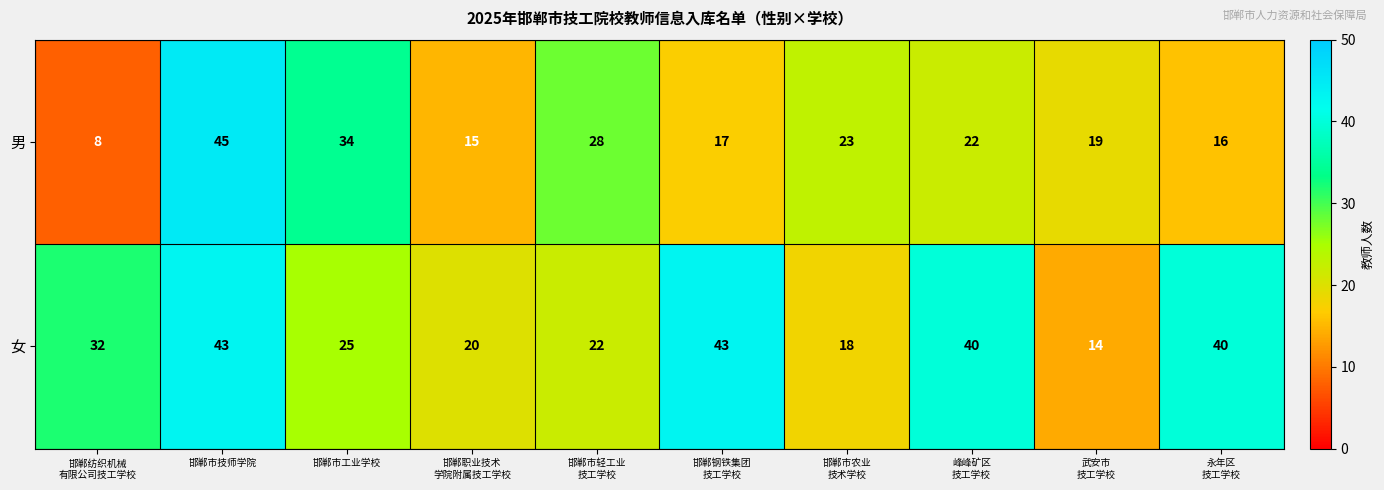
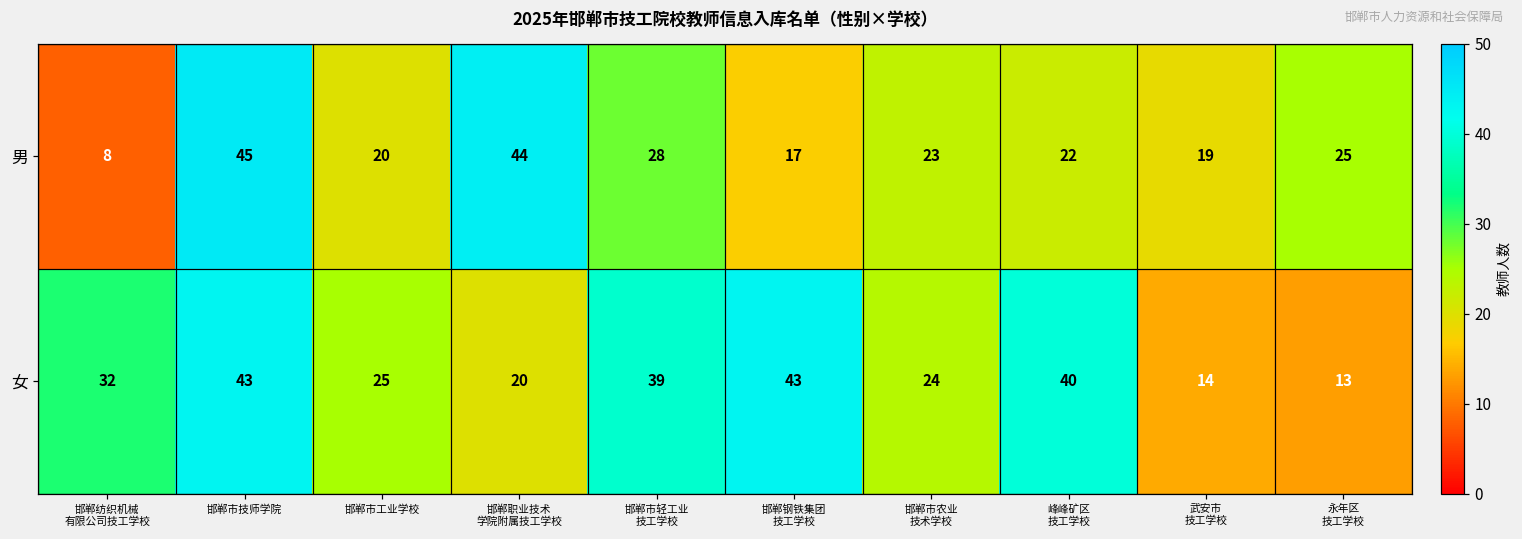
  {
    "男": {
      "邯郸纺织机械 有限公司技工学校": 8,
      "邯郸市技师学院": 45,
-     "邯郸市工业学校": 34,
-     "邯郸职业技术 学院附属技工学校": 15,
+     "邯郸市工业学校": 20,
+     "邯郸职业技术 学院附属技工学校": 44,
      "邯郸市轻工业 技工学校": 28,
      "邯郸钢铁集团 技工学校": 17,
      "邯郸市农业 技术学校": 23,
      "峰峰矿区 技工学校": 22,
      "武安市 技工学校": 19,
-     "永年区 技工学校": 16
+     "永年区 技工学校": 25
    },
    "女": {
      "邯郸纺织机械 有限公司技工学校": 32,
      "邯郸市技师学院": 43,
      "邯郸市工业学校": 25,
      "邯郸职业技术 学院附属技工学校": 20,
-     "邯郸市轻工业 技工学校": 22,
+     "邯郸市轻工业 技工学校": 39,
      "邯郸钢铁集团 技工学校": 43,
-     "邯郸市农业 技术学校": 18,
+     "邯郸市农业 技术学校": 24,
      "峰峰矿区 技工学校": 40,
      "武安市 技工学校": 14,
-     "永年区 技工学校": 40
+     "永年区 技工学校": 13
    }
  }
